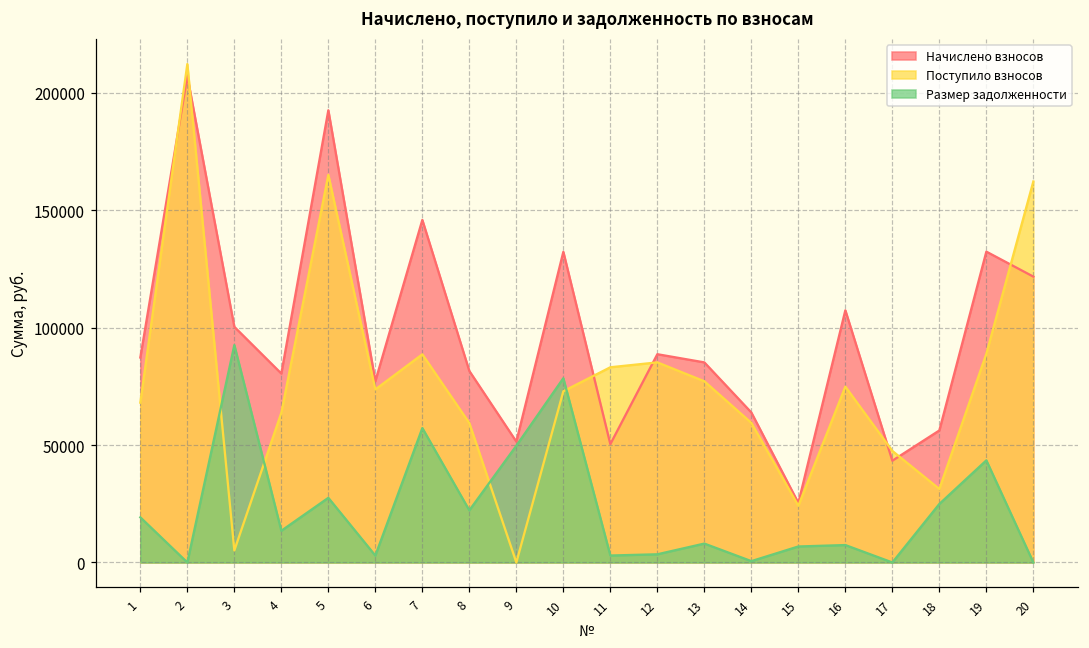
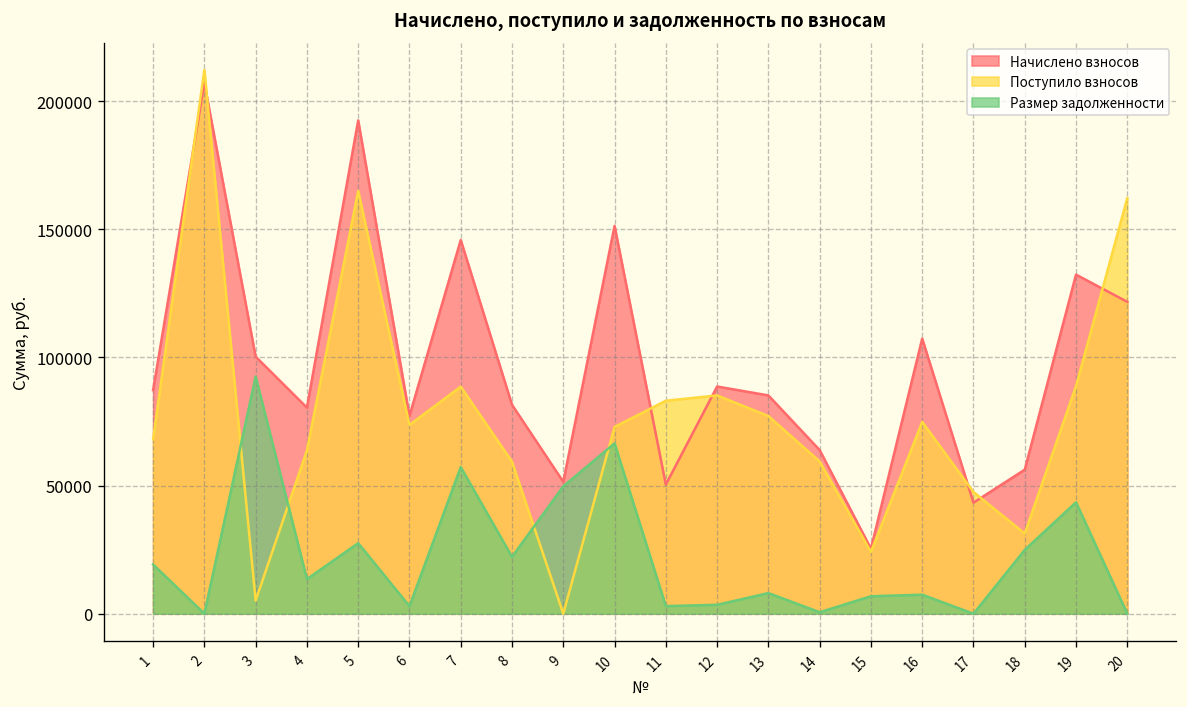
  {
    "Начислено взносов": {
      "1": 87000,
      "2": 207000,
      "3": 100000,
      "4": 80000,
      "5": 193000,
      "6": 77000,
      "7": 146000,
      "8": 82000,
      "9": 51000,
-     "10": 132000,
+     "10": 151000,
      "11": 50000,
      "12": 89000,
      "13": 85000,
      "14": 64000,
      "15": 25000,
      "16": 107000,
      "17": 43000,
      "18": 56000,
      "19": 132000,
      "20": 122000
    },
    "Поступило взносов": {
      "1": 68000,
      "2": 212000,
      "3": 5000,
      "4": 64000,
      "5": 165000,
      "6": 74000,
      "7": 89000,
      "8": 59000,
      "9": 0,
      "10": 73000,
      "11": 83000,
      "12": 85000,
      "13": 77000,
      "14": 59000,
      "15": 24000,
      "16": 75000,
      "17": 47000,
      "18": 31000,
      "19": 89000,
      "20": 162000
    },
    "Размер задолженности": {
      "1": 19000,
      "2": 0,
      "3": 93000,
      "4": 14000,
      "5": 28000,
      "6": 3000,
      "7": 57000,
      "8": 22000,
      "9": 50000,
-     "10": 78000,
+     "10": 66000,
      "11": 3000,
      "12": 3000,
      "13": 8000,
      "14": 1000,
      "15": 7000,
      "16": 7000,
      "17": 0,
      "18": 25000,
      "19": 43000,
      "20": 0
    }
  }
